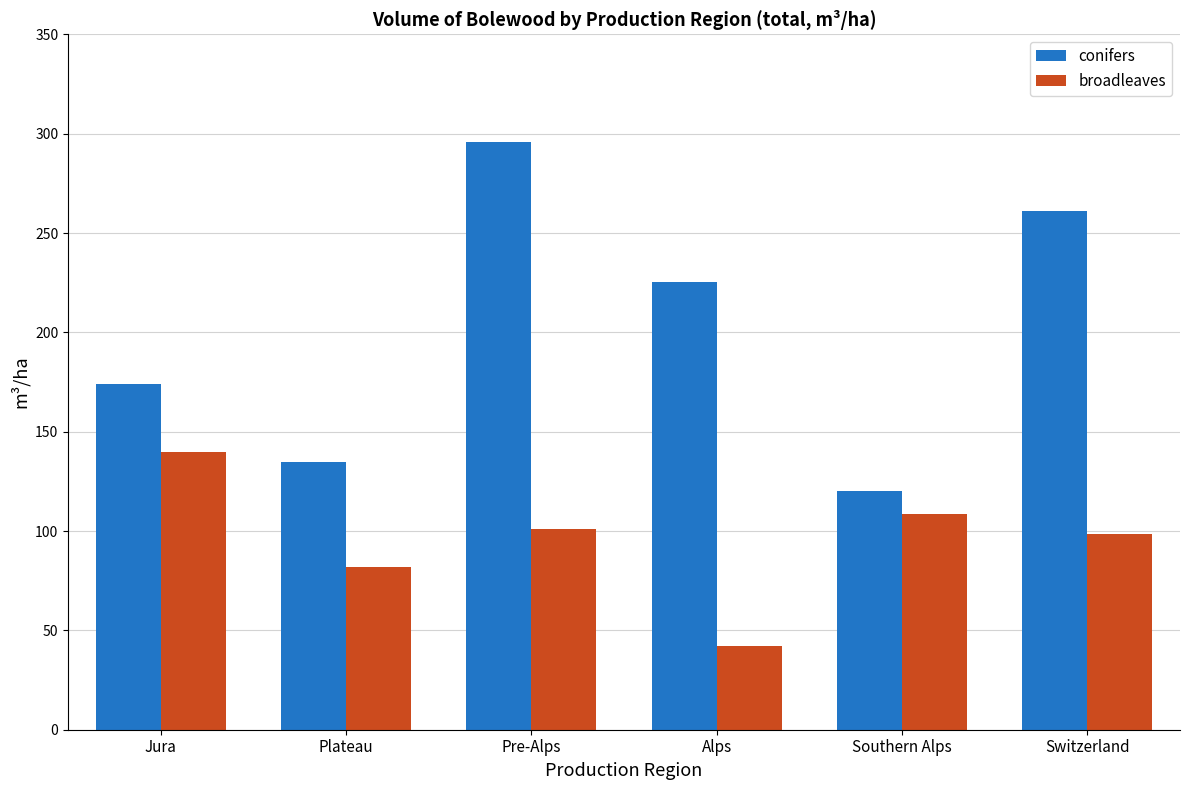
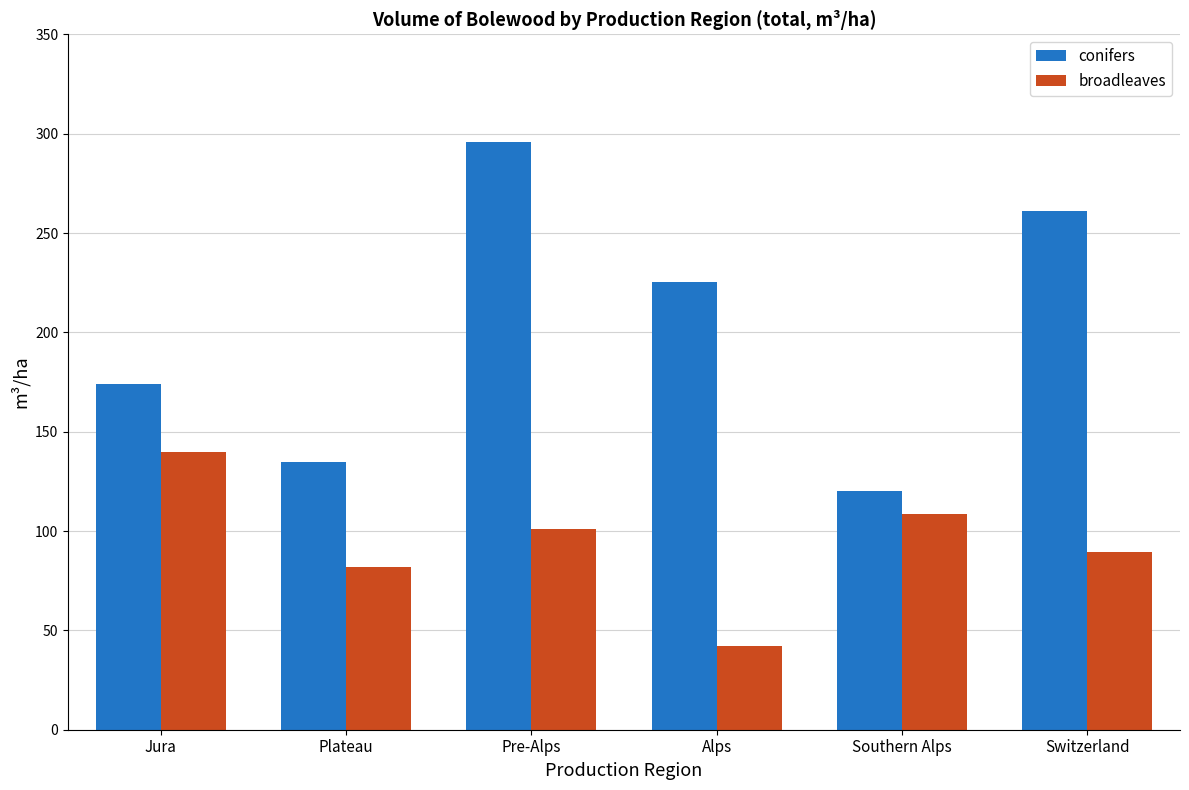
  {
    "conifers": {
      "Jura": 174,
      "Plateau": 135,
      "Pre-Alps": 296,
      "Alps": 225,
      "Southern Alps": 120,
      "Switzerland": 261
    },
    "broadleaves": {
      "Jura": 140,
      "Plateau": 82,
      "Pre-Alps": 101,
      "Alps": 42,
      "Southern Alps": 109,
-     "Switzerland": 98
+     "Switzerland": 90
    }
  }
